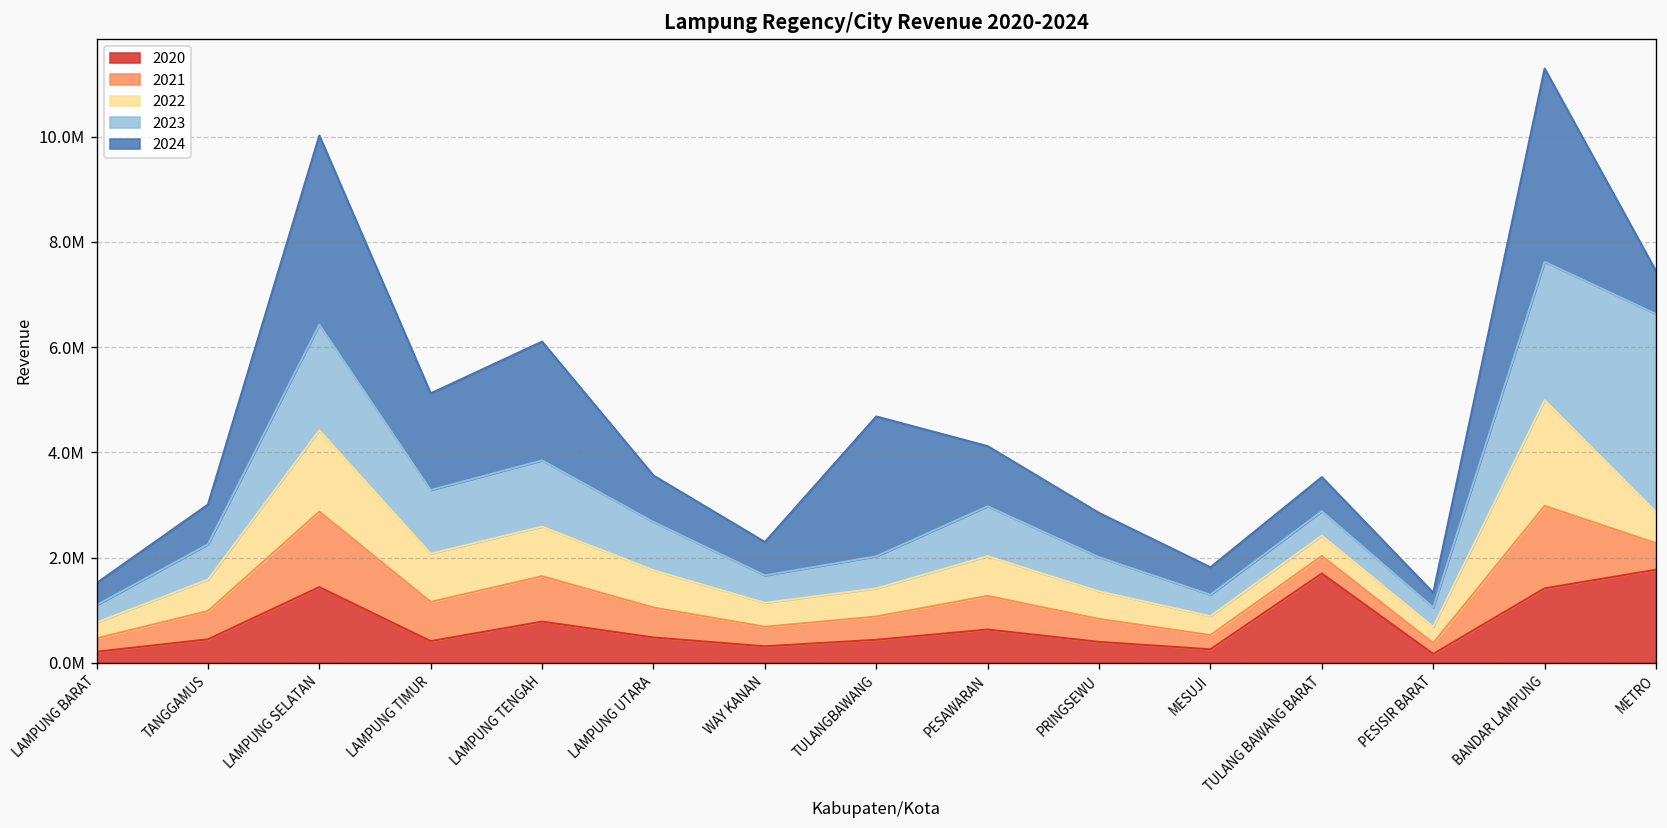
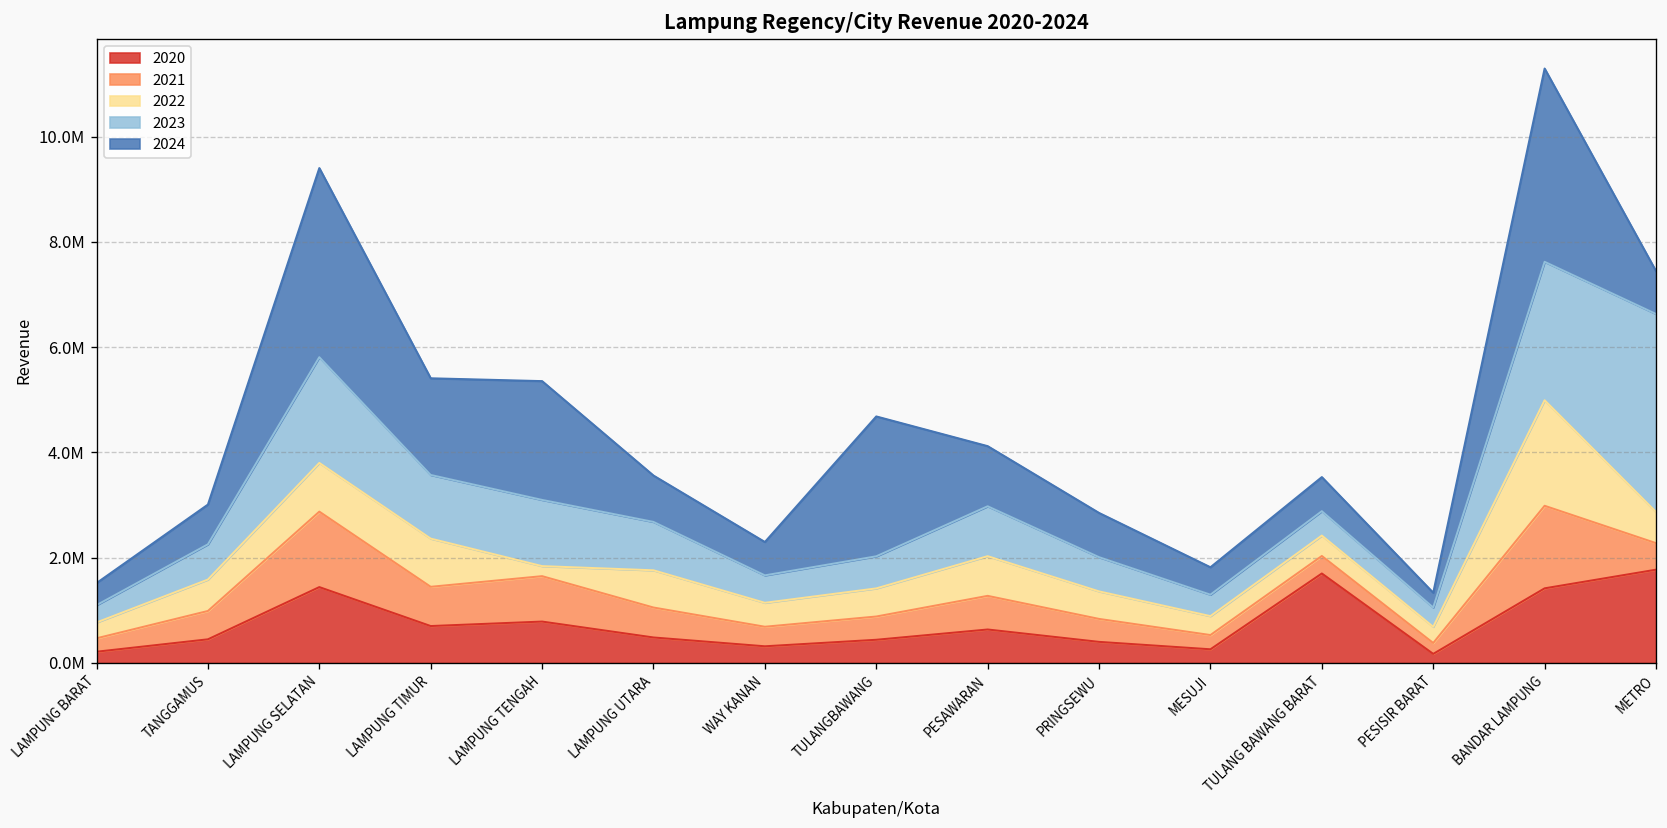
  {
    "2020": {
      "LAMPUNG BARAT": 200000,
      "TANGGAMUS": 400000,
      "LAMPUNG SELATAN": 1400000,
-     "LAMPUNG TIMUR": 400000,
+     "LAMPUNG TIMUR": 700000,
      "LAMPUNG TENGAH": 800000,
      "LAMPUNG UTARA": 500000,
      "WAY KANAN": 300000,
      "TULANGBAWANG": 400000,
      "PESAWARAN": 600000,
      "PRINGSEWU": 400000,
      "MESUJI": 300000,
      "TULANG BAWANG BARAT": 1700000,
      "PESISIR BARAT": 200000,
      "BANDAR LAMPUNG": 1400000,
      "METRO": 1800000
    },
    "2021": {
      "LAMPUNG BARAT": 300000,
      "TANGGAMUS": 500000,
      "LAMPUNG SELATAN": 1400000,
      "LAMPUNG TIMUR": 700000,
      "LAMPUNG TENGAH": 900000,
      "LAMPUNG UTARA": 600000,
      "WAY KANAN": 400000,
      "TULANGBAWANG": 400000,
      "PESAWARAN": 600000,
      "PRINGSEWU": 400000,
      "MESUJI": 300000,
      "TULANG BAWANG BARAT": 300000,
      "PESISIR BARAT": 200000,
      "BANDAR LAMPUNG": 1600000,
      "METRO": 500000
    },
    "2022": {
      "LAMPUNG BARAT": 300000,
      "TANGGAMUS": 600000,
-     "LAMPUNG SELATAN": 1500000,
+     "LAMPUNG SELATAN": 900000,
      "LAMPUNG TIMUR": 900000,
-     "LAMPUNG TENGAH": 900000,
+     "LAMPUNG TENGAH": 200000,
      "LAMPUNG UTARA": 700000,
      "WAY KANAN": 500000,
      "TULANGBAWANG": 500000,
      "PESAWARAN": 800000,
      "PRINGSEWU": 500000,
      "MESUJI": 400000,
      "TULANG BAWANG BARAT": 400000,
      "PESISIR BARAT": 300000,
      "BANDAR LAMPUNG": 2000000,
      "METRO": 600000
    },
    "2023": {
      "LAMPUNG BARAT": 300000,
      "TANGGAMUS": 700000,
      "LAMPUNG SELATAN": 2000000,
      "LAMPUNG TIMUR": 1200000,
      "LAMPUNG TENGAH": 1300000,
      "LAMPUNG UTARA": 900000,
      "WAY KANAN": 500000,
      "TULANGBAWANG": 600000,
      "PESAWARAN": 900000,
      "PRINGSEWU": 700000,
      "MESUJI": 400000,
      "TULANG BAWANG BARAT": 500000,
      "PESISIR BARAT": 400000,
      "BANDAR LAMPUNG": 2600000,
      "METRO": 3800000
    },
    "2024": {
      "LAMPUNG BARAT": 400000,
      "TANGGAMUS": 800000,
      "LAMPUNG SELATAN": 3600000,
      "LAMPUNG TIMUR": 1800000,
      "LAMPUNG TENGAH": 2300000,
      "LAMPUNG UTARA": 900000,
      "WAY KANAN": 600000,
      "TULANGBAWANG": 2700000,
      "PESAWARAN": 1100000,
      "PRINGSEWU": 800000,
      "MESUJI": 500000,
      "TULANG BAWANG BARAT": 600000,
      "PESISIR BARAT": 300000,
      "BANDAR LAMPUNG": 3700000,
      "METRO": 800000
    }
  }
